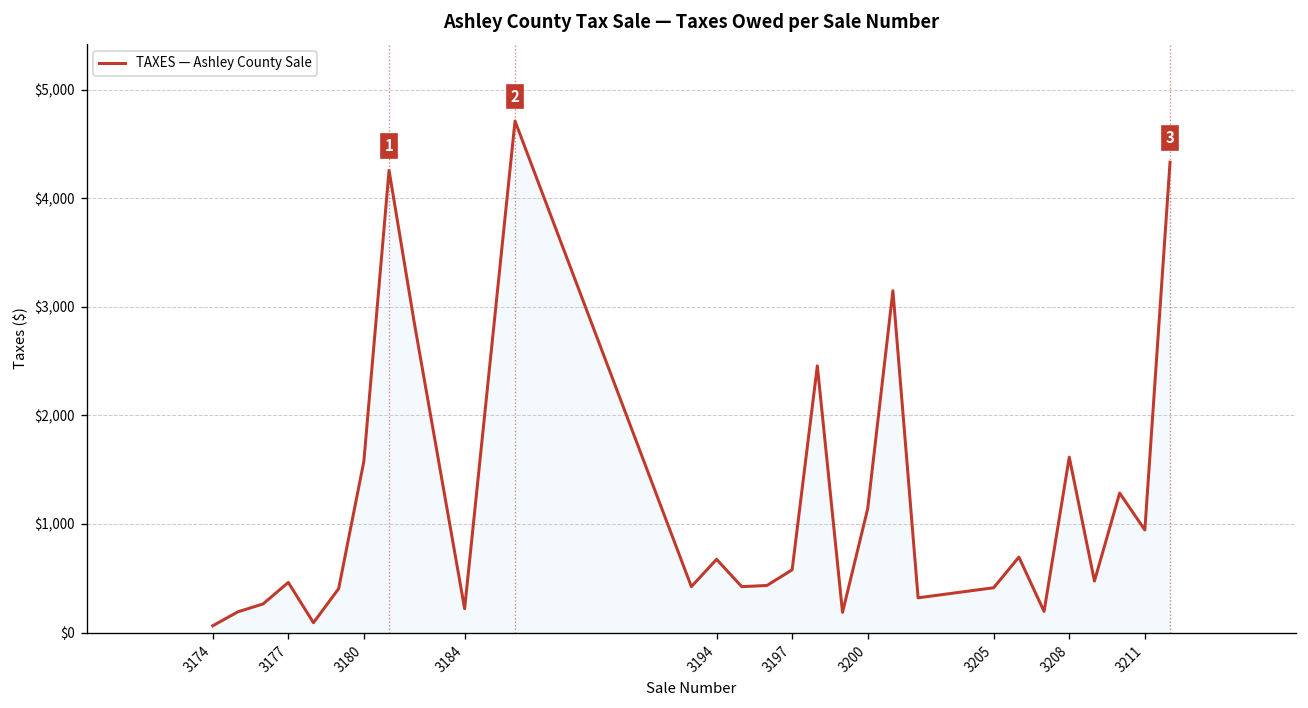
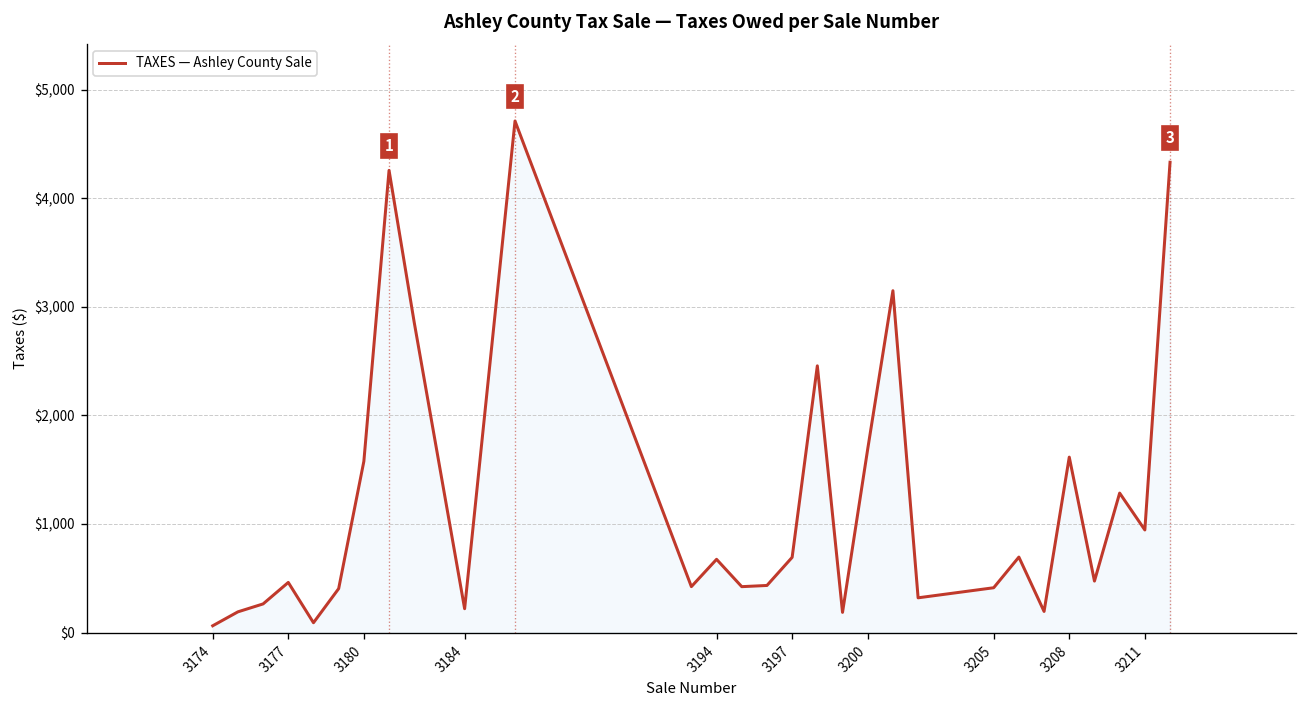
  {
    "3174": "$100",
    "3177": "$500",
    "3180": "$1,600",
    "3184": "$200",
    "3194": "$700",
-   "3197": "$600",
-   "3200": "$1,100",
+   "3197": "$700",
+   "3200": "$1,700",
    "3205": "$400",
    "3208": "$1,600",
    "3211": "$900"
  }
